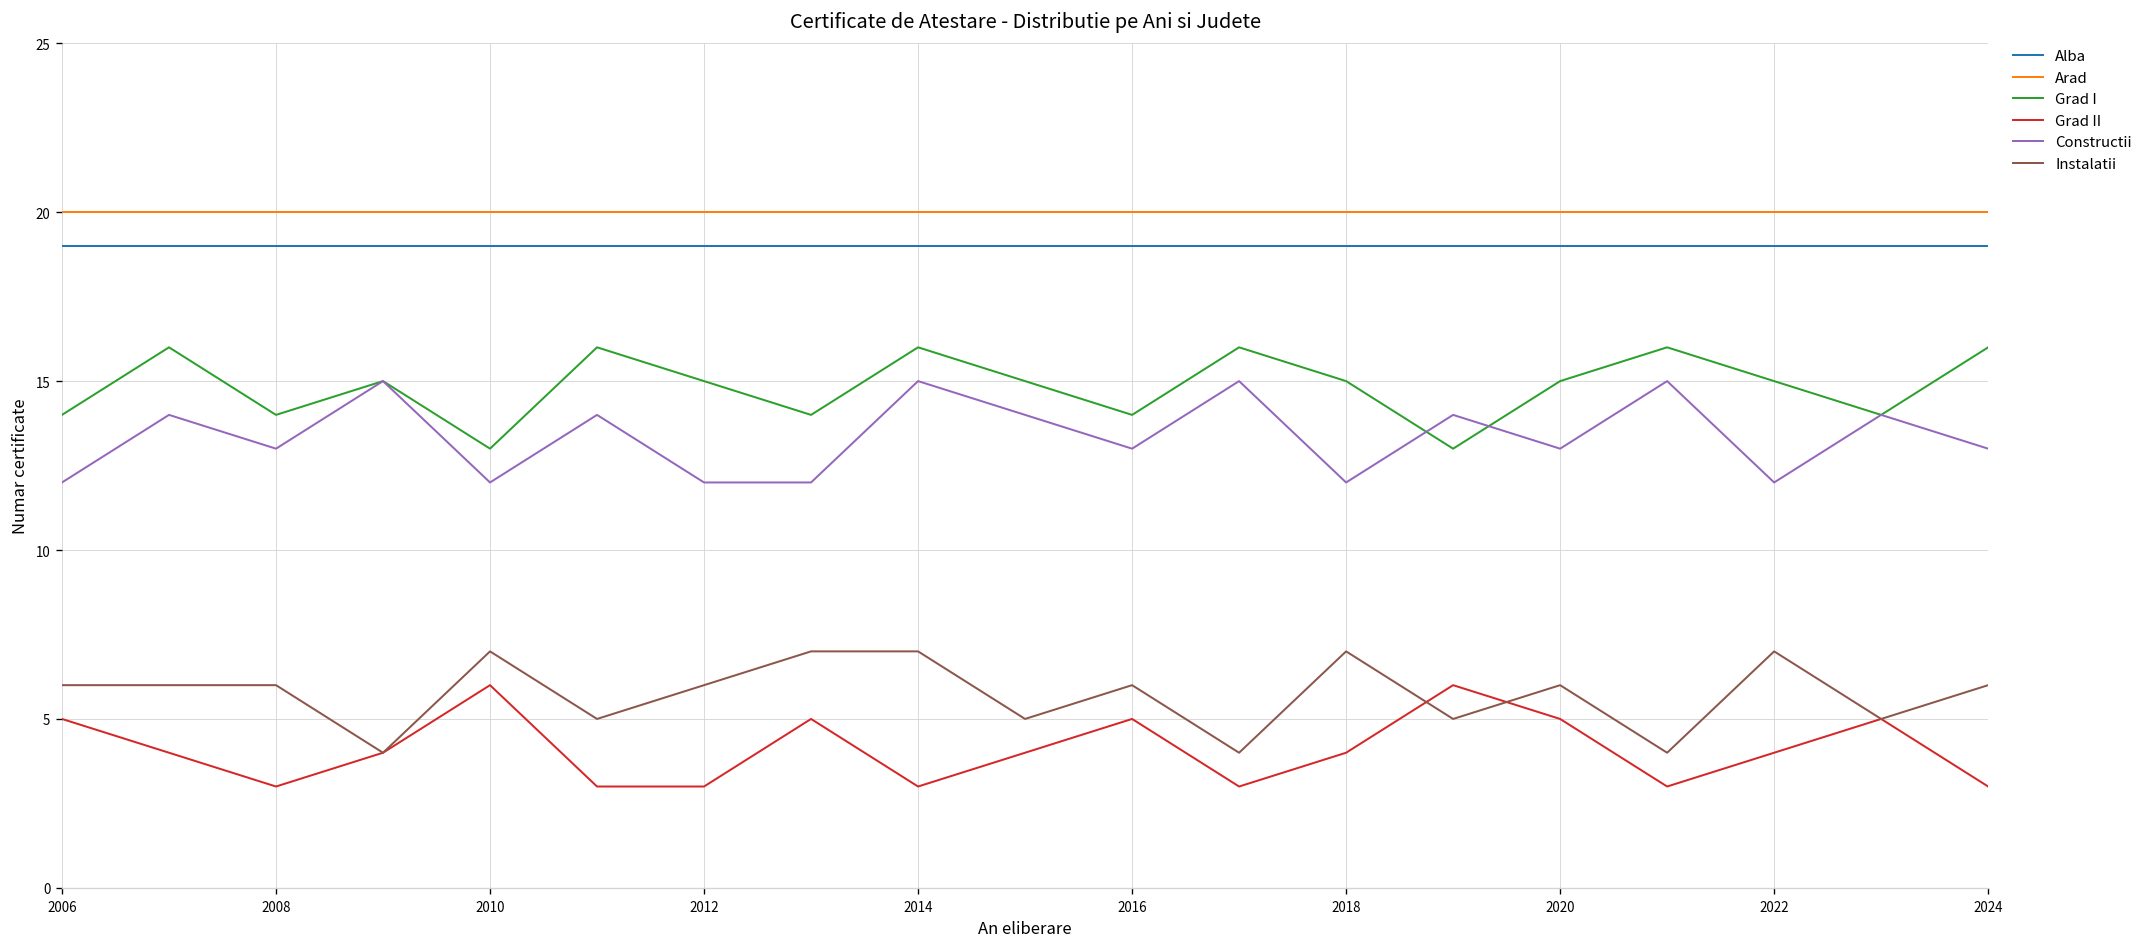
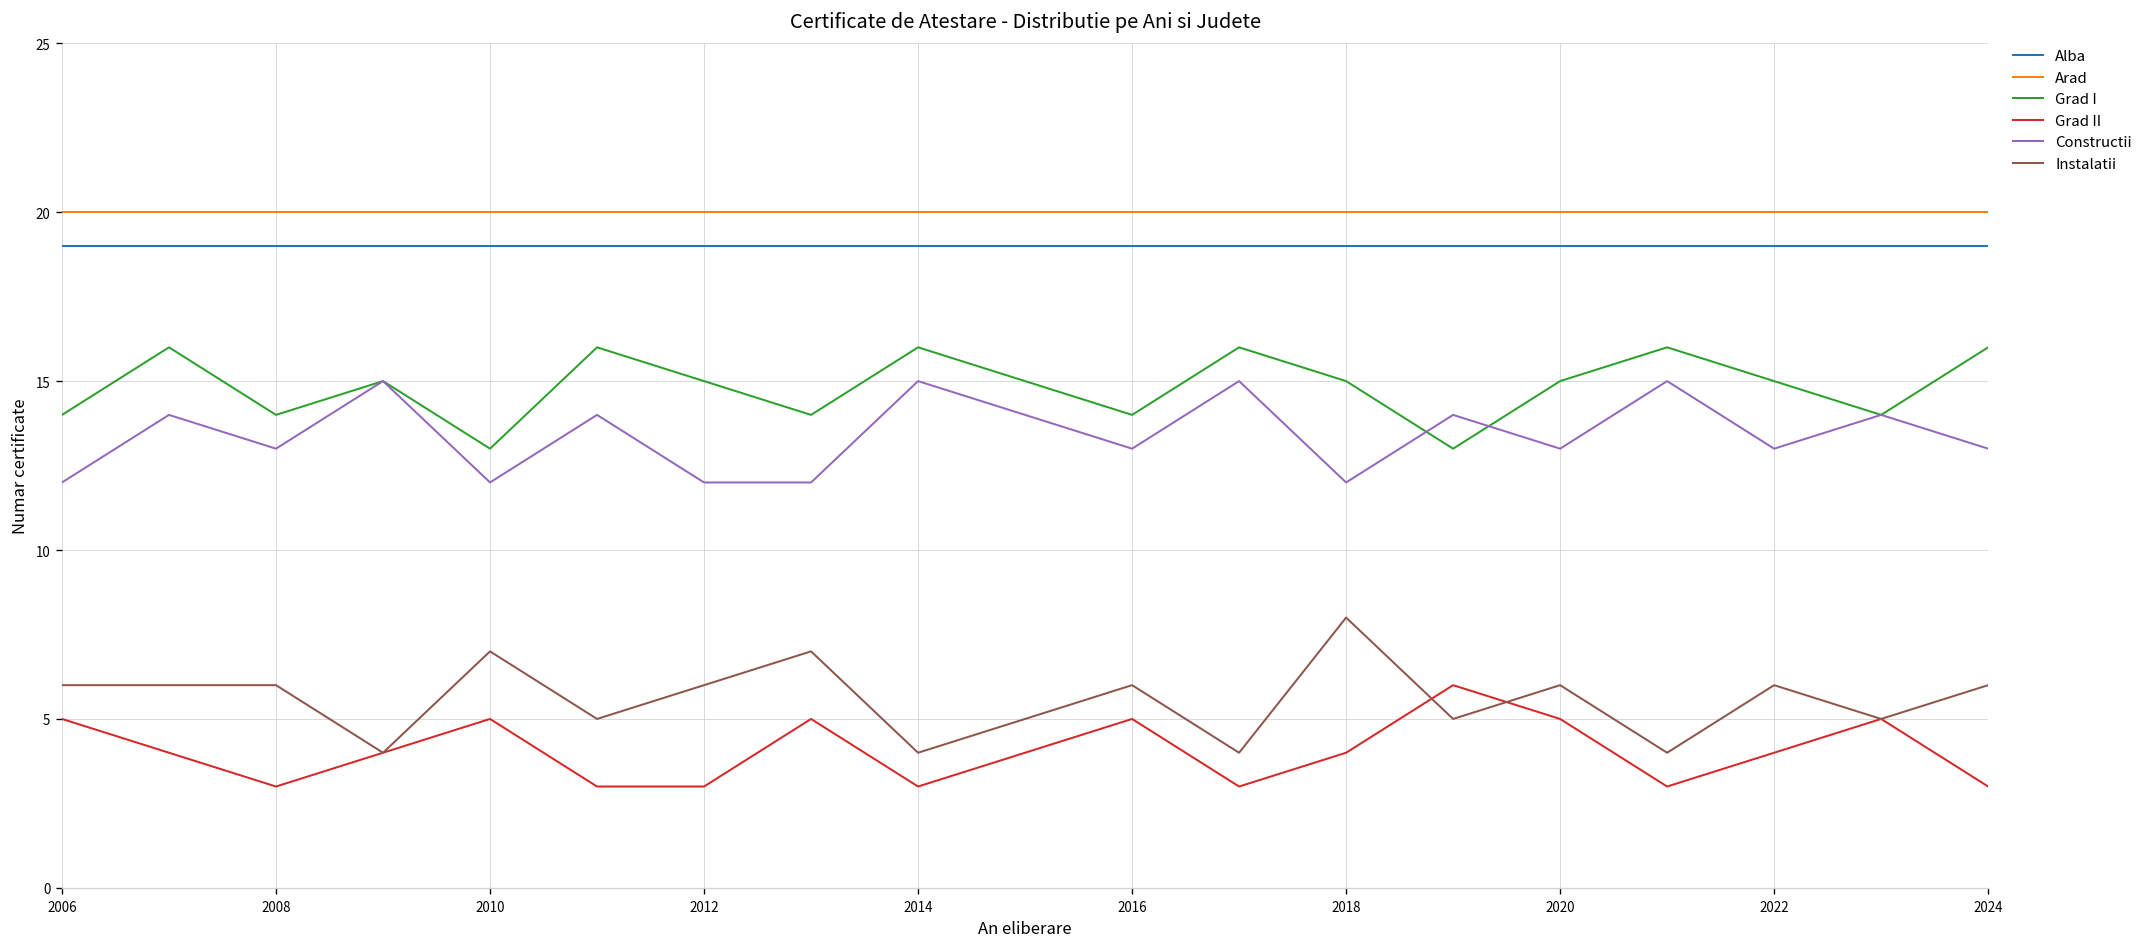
  {
    "Alba": {
      "2006": 19,
      "2008": 19,
      "2010": 19,
      "2012": 19,
      "2014": 19,
      "2016": 19,
      "2018": 19,
      "2020": 19,
      "2022": 19,
      "2024": 19
    },
    "Arad": {
      "2006": 20,
      "2008": 20,
      "2010": 20,
      "2012": 20,
      "2014": 20,
      "2016": 20,
      "2018": 20,
      "2020": 20,
      "2022": 20,
      "2024": 20
    },
    "Grad I": {
      "2006": 14,
      "2008": 14,
      "2010": 13,
      "2012": 15,
      "2014": 16,
      "2016": 14,
      "2018": 15,
      "2020": 15,
      "2022": 15,
      "2024": 16
    },
    "Grad II": {
      "2006": 5,
      "2008": 3,
-     "2010": 6,
+     "2010": 5,
      "2012": 3,
      "2014": 3,
      "2016": 5,
      "2018": 4,
      "2020": 5,
      "2022": 4,
      "2024": 3
    },
    "Constructii": {
      "2006": 12,
      "2008": 13,
      "2010": 12,
      "2012": 12,
      "2014": 15,
      "2016": 13,
      "2018": 12,
      "2020": 13,
-     "2022": 12,
+     "2022": 13,
      "2024": 13
    },
    "Instalatii": {
      "2006": 6,
      "2008": 6,
      "2010": 7,
      "2012": 6,
-     "2014": 7,
+     "2014": 4,
      "2016": 6,
-     "2018": 7,
+     "2018": 8,
      "2020": 6,
-     "2022": 7,
+     "2022": 6,
      "2024": 6
    }
  }
